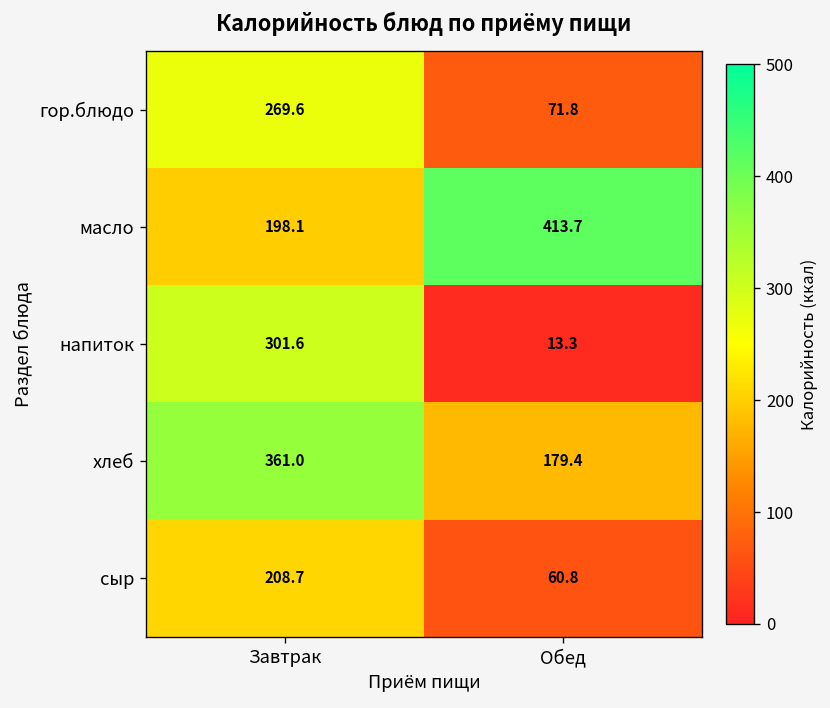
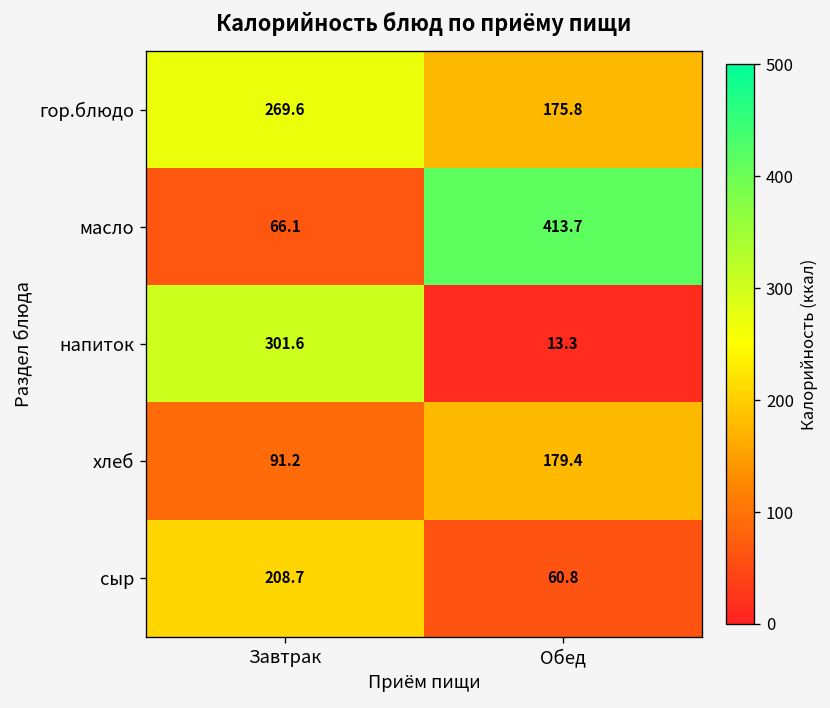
  {
    "гор.блюдо": {
      "Завтрак": 269.6,
-     "Обед": 71.8
+     "Обед": 175.8
    },
    "масло": {
-     "Завтрак": 198.1,
+     "Завтрак": 66.1,
      "Обед": 413.7
    },
    "напиток": {
      "Завтрак": 301.6,
      "Обед": 13.3
    },
    "хлеб": {
-     "Завтрак": 361.0,
+     "Завтрак": 91.2,
      "Обед": 179.4
    },
    "сыр": {
      "Завтрак": 208.7,
      "Обед": 60.8
    }
  }
